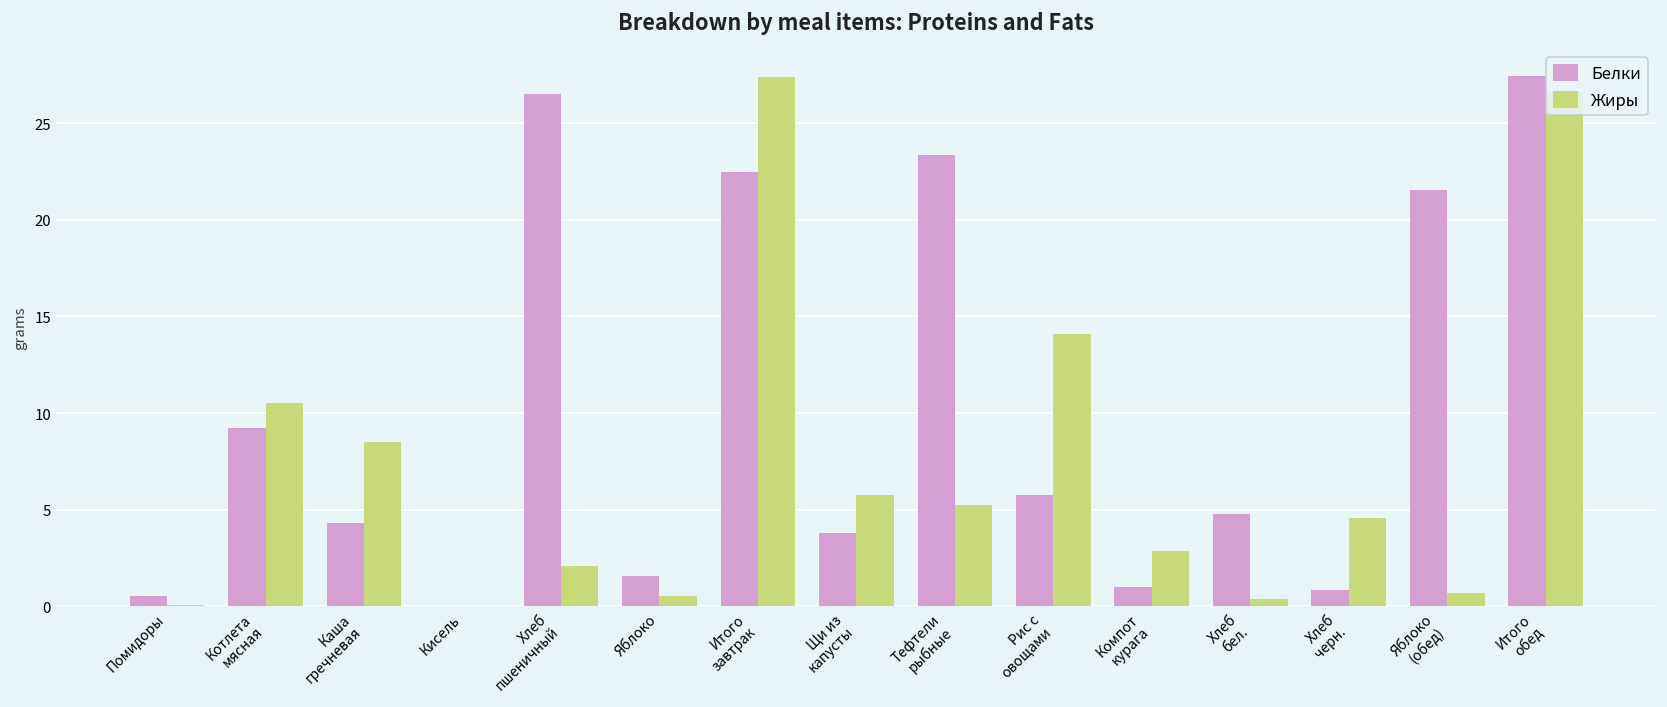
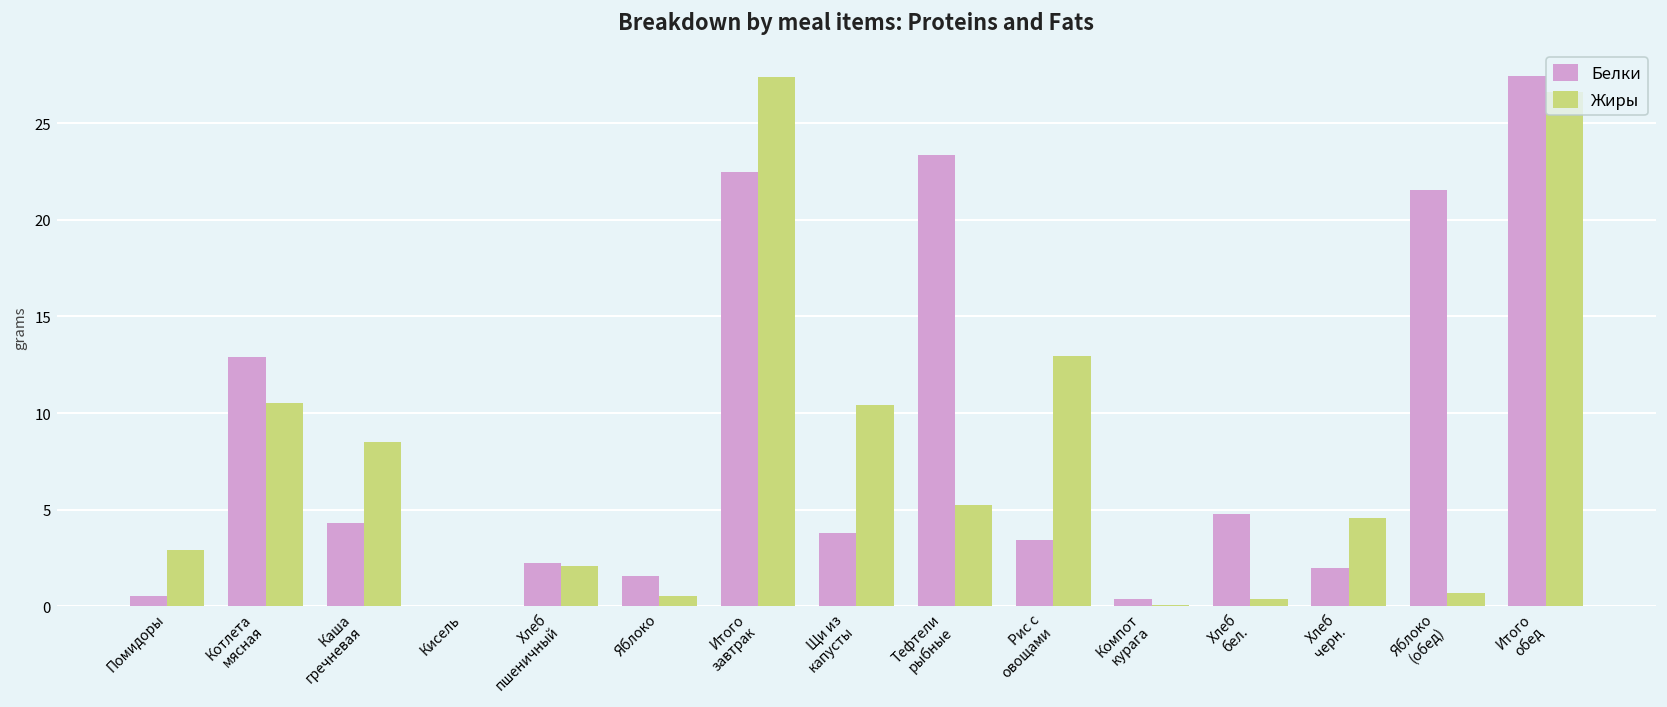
  {
    "Белки": {
      "Помидоры": 0.6,
-     "Котлета мясная": 9.2,
+     "Котлета мясная": 12.9,
      "Каша гречневая": 4.3,
      "Кисель": 0.0,
-     "Хлеб пшеничный": 26.5,
+     "Хлеб пшеничный": 2.3,
      "Яблоко": 1.6,
      "Итого завтрак": 22.5,
      "Щи из капусты": 3.8,
      "Тефтели рыбные": 23.4,
-     "Рис с овощами": 5.8,
-     "Компот курага": 1.0,
+     "Рис с овощами": 3.4,
+     "Компот курага": 0.4,
      "Хлеб бел.": 4.8,
-     "Хлеб черн.": 0.9,
+     "Хлеб черн.": 2.0,
      "Яблоко (обед)": 21.6,
      "Итого обед": 27.5
    },
    "Жиры": {
-     "Помидоры": 0.1,
+     "Помидоры": 2.9,
      "Котлета мясная": 10.5,
      "Каша гречневая": 8.5,
      "Кисель": 0.0,
      "Хлеб пшеничный": 2.1,
      "Яблоко": 0.6,
      "Итого завтрак": 27.4,
-     "Щи из капусты": 5.8,
+     "Щи из капусты": 10.4,
      "Тефтели рыбные": 5.3,
-     "Рис с овощами": 14.1,
-     "Компот курага": 2.9,
+     "Рис с овощами": 13.0,
+     "Компот курага": 0.1,
      "Хлеб бел.": 0.4,
      "Хлеб черн.": 4.6,
      "Яблоко (обед)": 0.7
    }
  }
